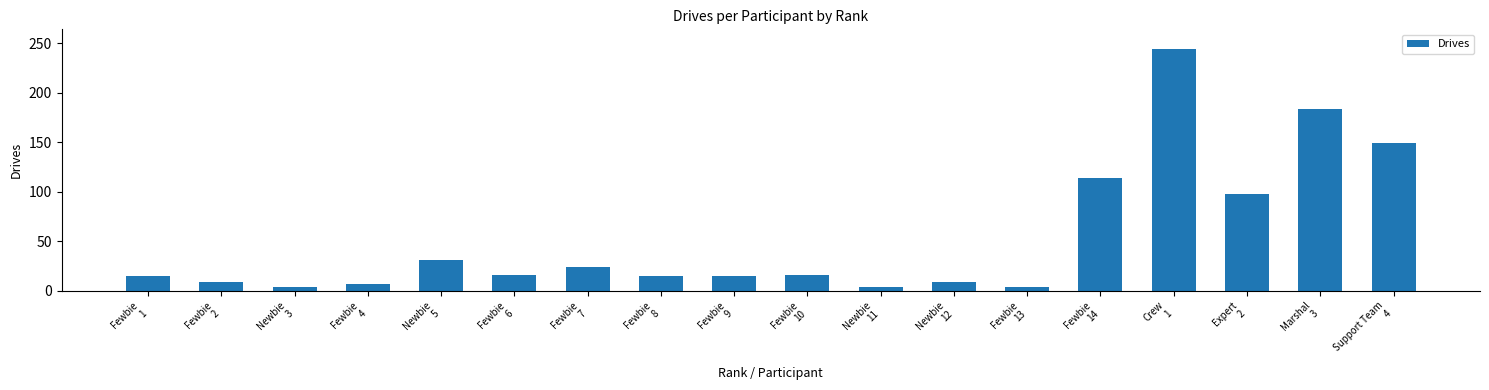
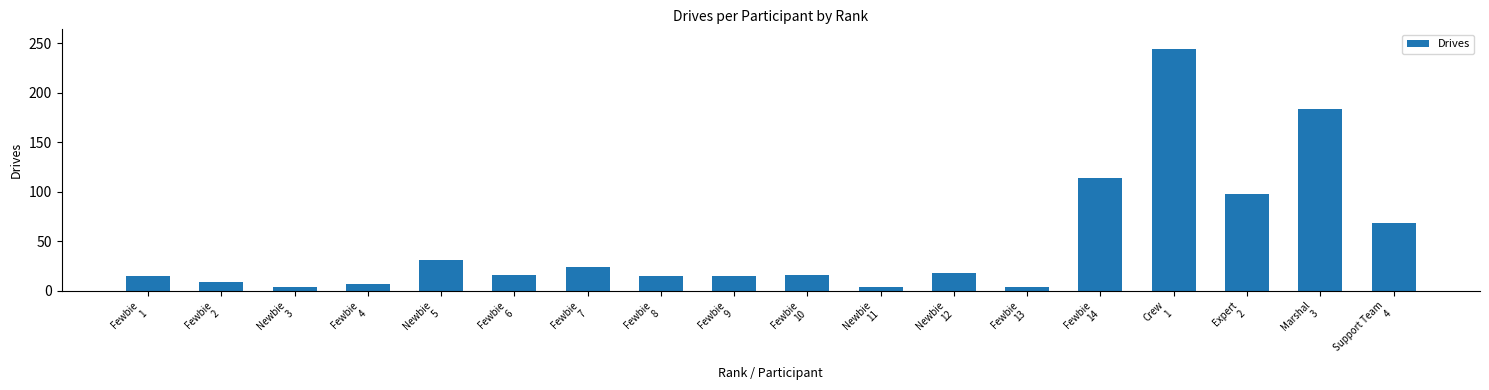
  {
    "Fewbie 1": 20,
    "Fewbie 2": 10,
    "Newbie 3": 0,
    "Fewbie 4": 10,
    "Newbie 5": 30,
    "Fewbie 6": 20,
    "Fewbie 7": 20,
    "Fewbie 8": 20,
    "Fewbie 9": 20,
    "Fewbie 10": 20,
    "Newbie 11": 0,
-   "Newbie 12": 10,
+   "Newbie 12": 20,
    "Fewbie 13": 0,
    "Fewbie 14": 110,
    "Crew 1": 240,
    "Expert 2": 100,
    "Marshal 3": 180,
-   "Support Team 4": 150
+   "Support Team 4": 70
  }
